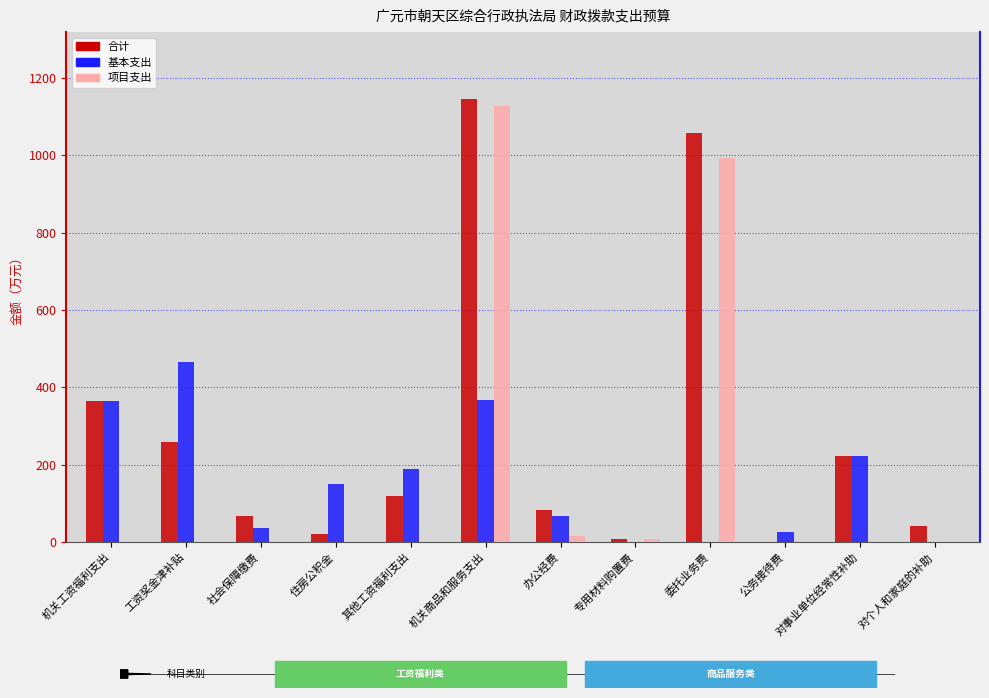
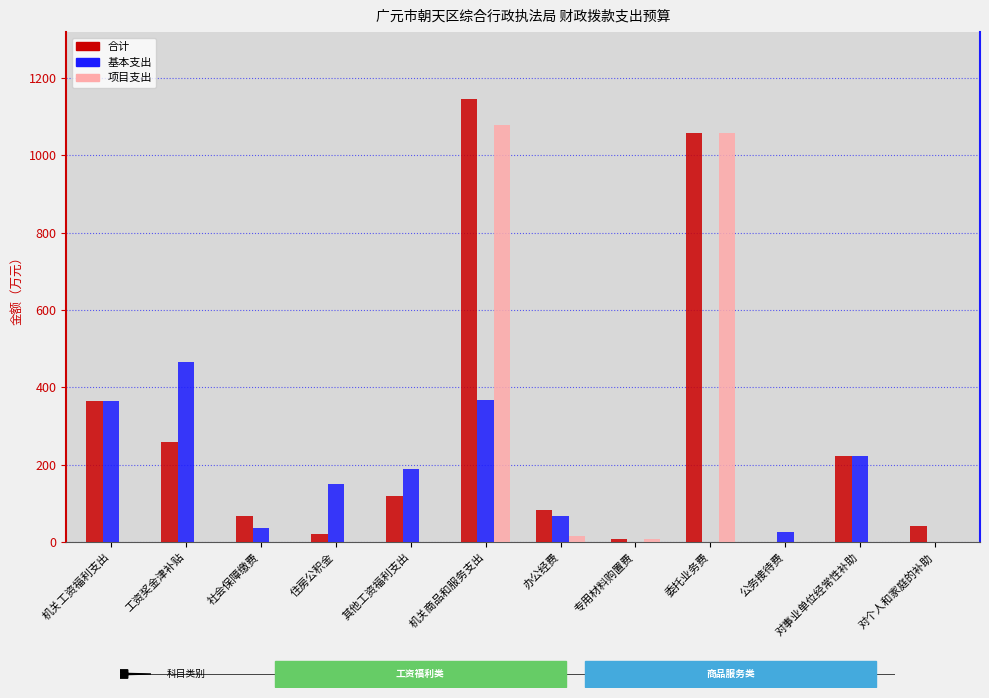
  {
    "合计": {
      "机关工资福利支出": 370,
      "工资奖金津补贴": 260,
      "社会保障缴费": 70,
      "住房公积金": 20,
      "其他工资福利支出": 120,
      "机关商品和服务支出": 1150,
      "办公经费": 80,
      "专用材料购置费": 10,
      "委托业务费": 1060,
      "对事业单位经常性补助": 220,
      "对个人和家庭的补助": 40
    },
    "基本支出": {
      "机关工资福利支出": 370,
      "工资奖金津补贴": 470,
      "社会保障缴费": 40,
      "住房公积金": 150,
      "其他工资福利支出": 190,
      "机关商品和服务支出": 370,
      "办公经费": 70,
      "专用材料购置费": 0,
      "委托业务费": 0,
      "公务接待费": 30,
      "对事业单位经常性补助": 220
    },
    "项目支出": {
      "机关工资福利支出": 0,
      "工资奖金津补贴": 0,
      "社会保障缴费": 0,
      "住房公积金": 0,
      "其他工资福利支出": 0,
-     "机关商品和服务支出": 1130,
+     "机关商品和服务支出": 1080,
      "办公经费": 20,
      "专用材料购置费": 10,
-     "委托业务费": 990,
+     "委托业务费": 1060,
      "公务接待费": 0,
      "对事业单位经常性补助": 0,
      "对个人和家庭的补助": 0
    }
  }
